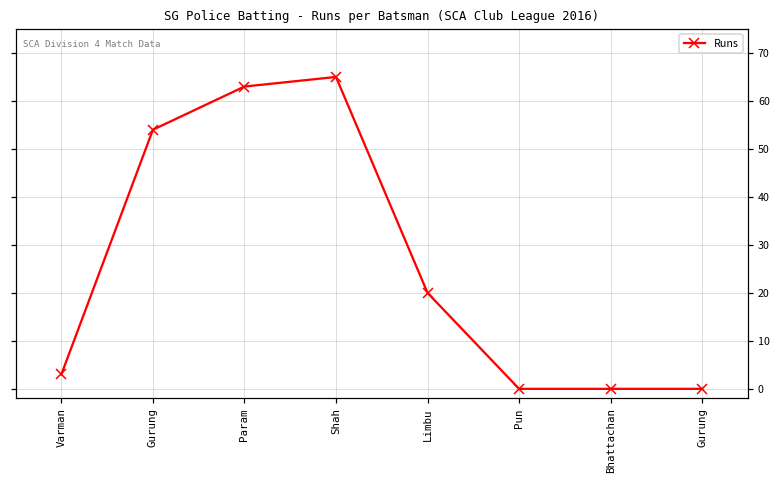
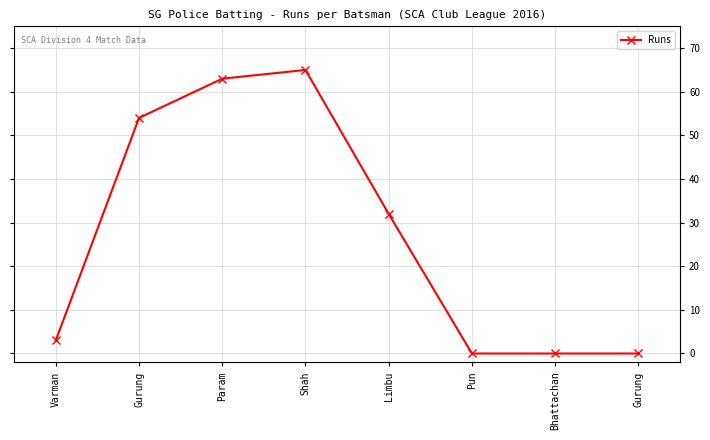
  {
    "Varman": 3,
    "Param": 63,
    "Shah": 65,
-   "Limbu": 20,
+   "Limbu": 32,
    "Pun": 0,
    "Bhattachan": 0
  }
